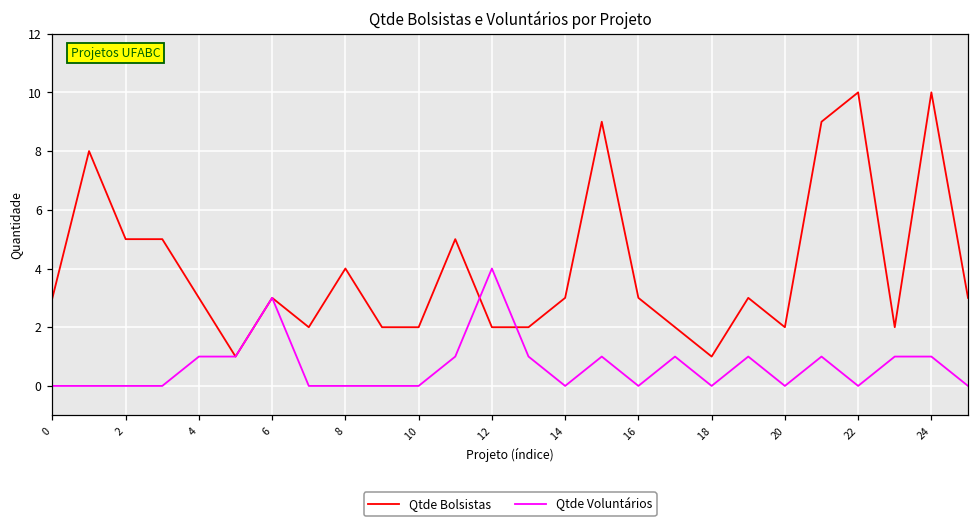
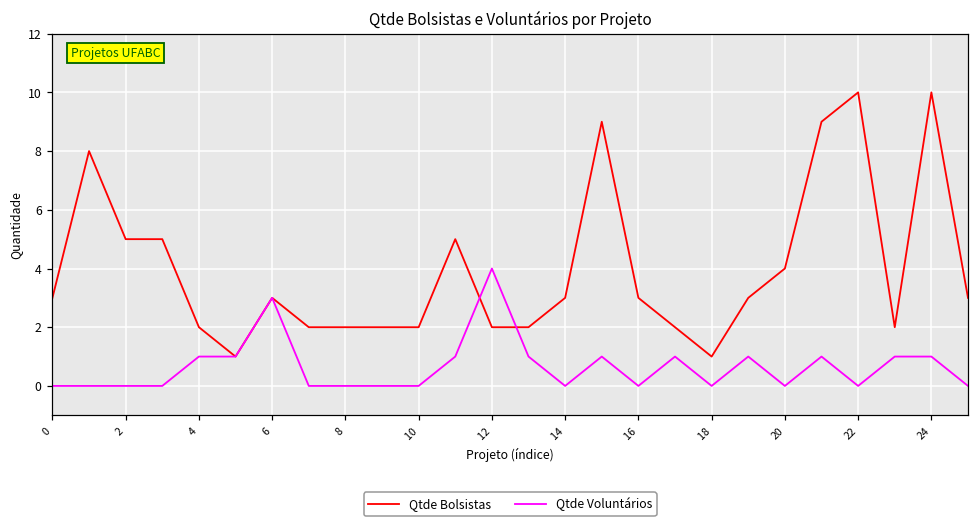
  {
    "Qtde Bolsistas": {
      "0": 3,
      "2": 5,
-     "4": 3,
-     "8": 4,
+     "4": 2,
+     "8": 2,
      "10": 2,
      "12": 2,
      "14": 3,
      "16": 3,
      "18": 1,
-     "20": 2,
+     "20": 4,
      "22": 10,
      "24": 10
    },
    "Qtde Voluntários": {
      "0": 0,
      "2": 0,
      "4": 1,
      "8": 0,
      "10": 0,
      "12": 4,
      "14": 0,
      "16": 0,
      "18": 0,
      "20": 0,
      "22": 0,
      "24": 1
    }
  }
